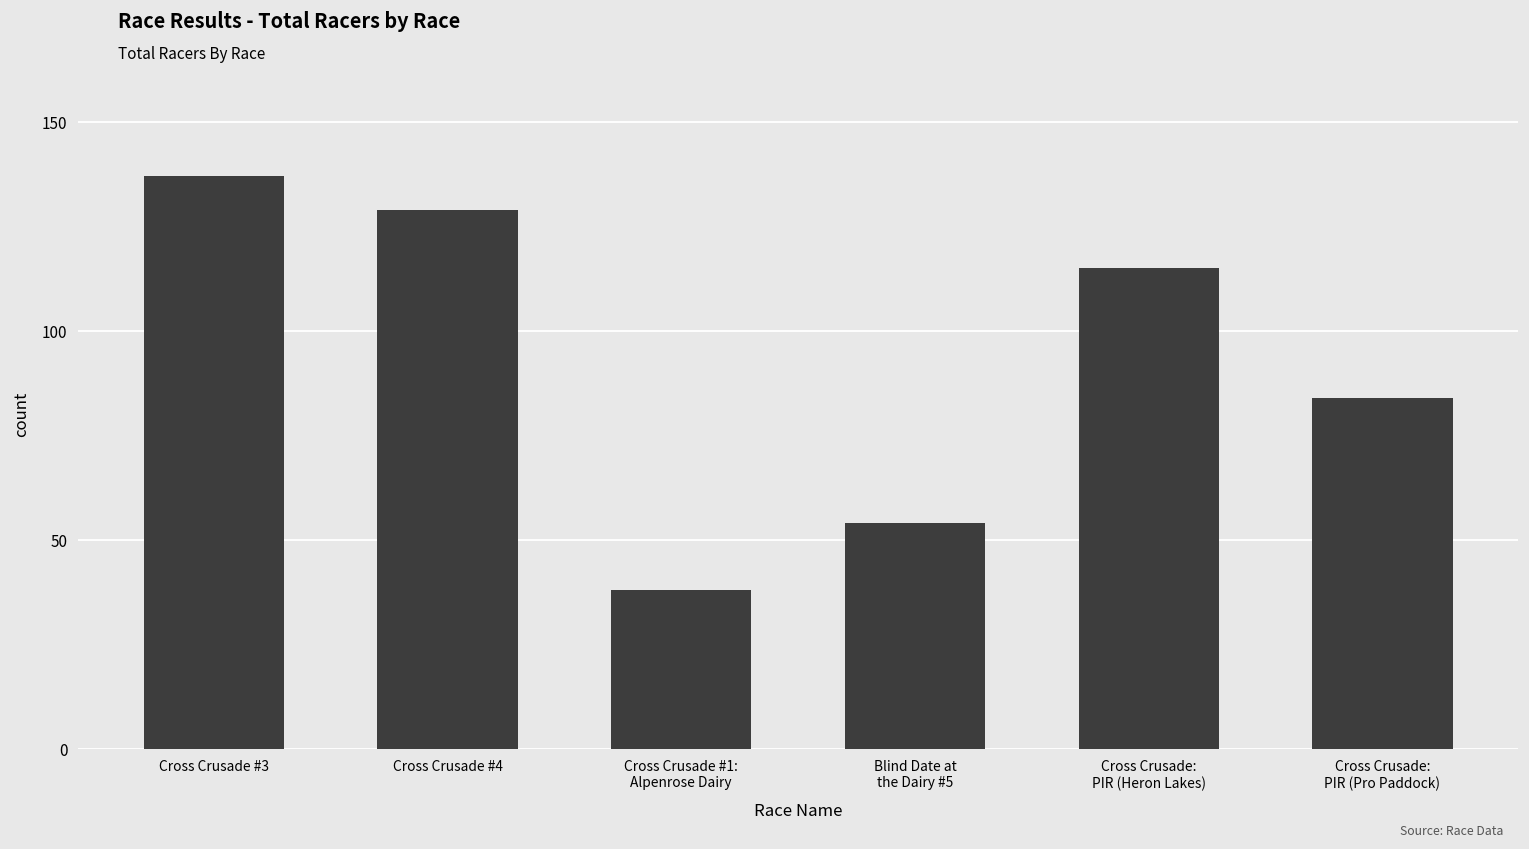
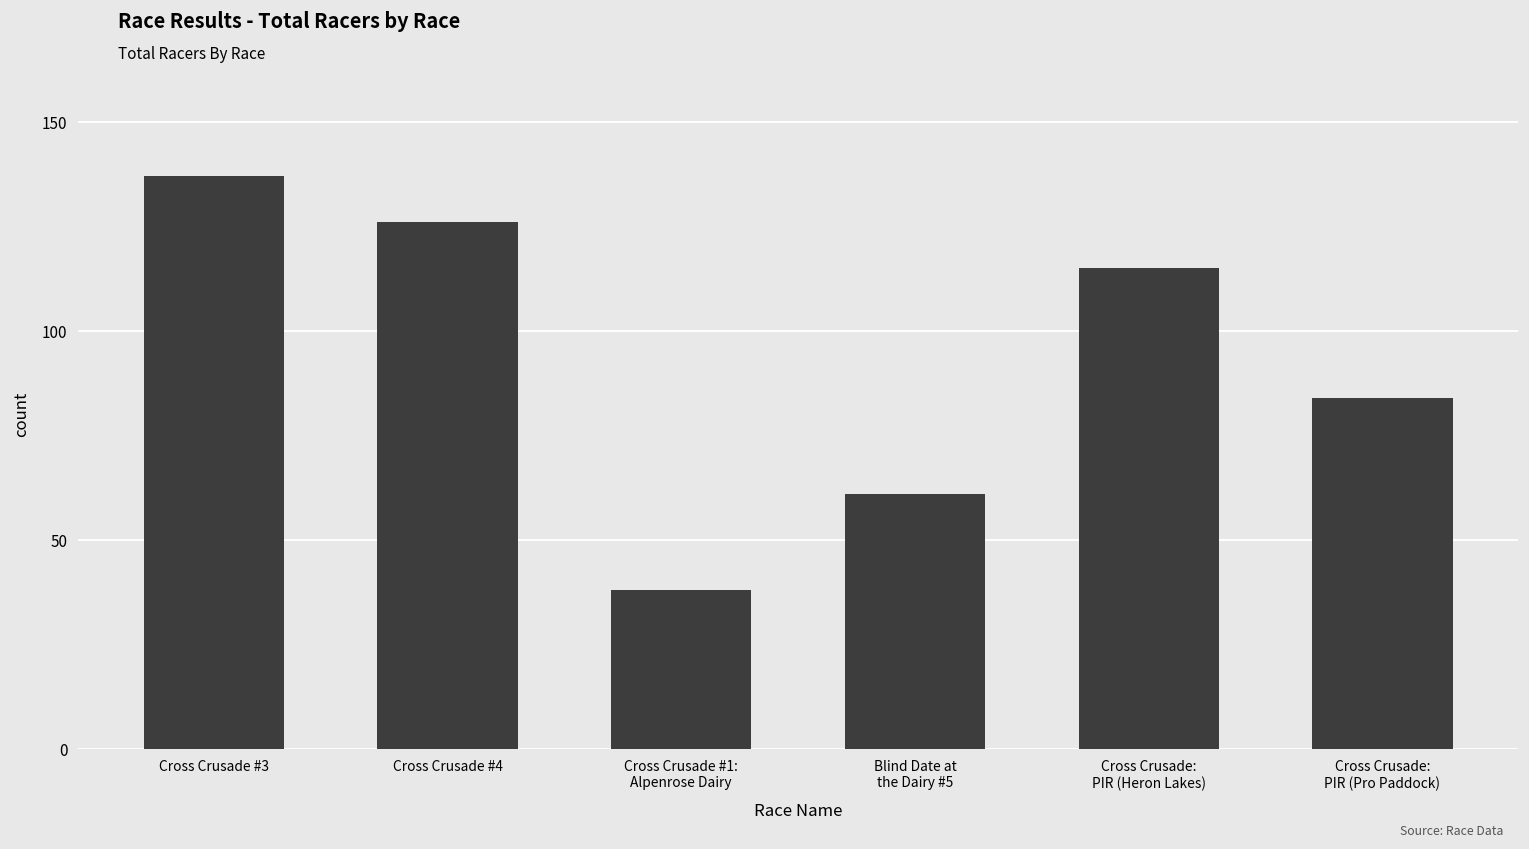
  {
    "Cross Crusade #3": 137,
-   "Cross Crusade #4": 129,
+   "Cross Crusade #4": 126,
    "Cross Crusade #1: Alpenrose Dairy": 38,
-   "Blind Date at the Dairy #5": 54,
+   "Blind Date at the Dairy #5": 61,
    "Cross Crusade: PIR (Heron Lakes)": 115,
    "Cross Crusade: PIR (Pro Paddock)": 84
  }
